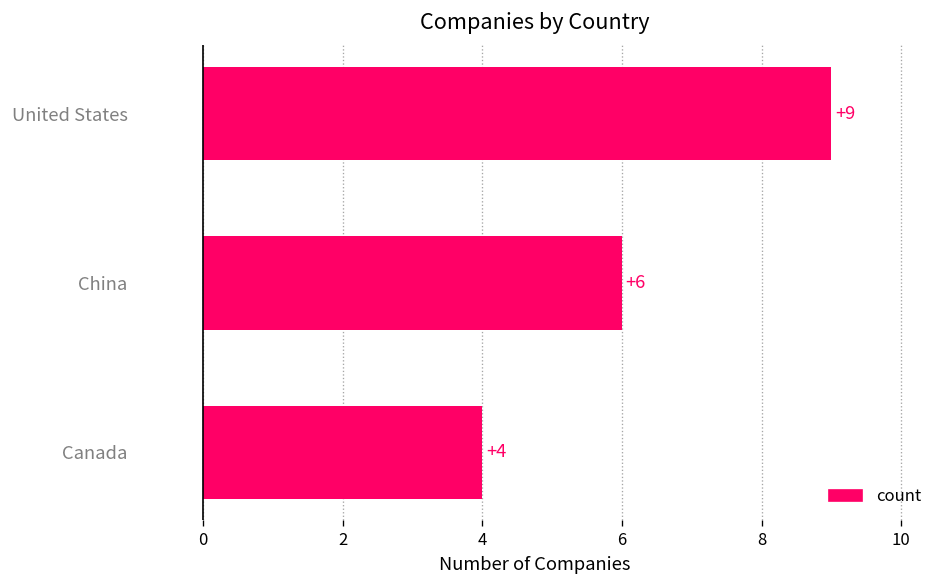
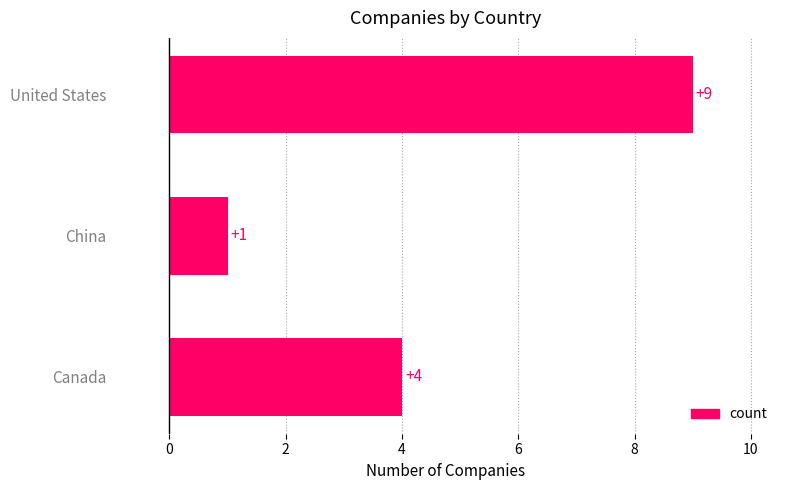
  {
    "United States": "+9",
-   "China": "+6",
+   "China": "+1",
    "Canada": "+4"
  }
